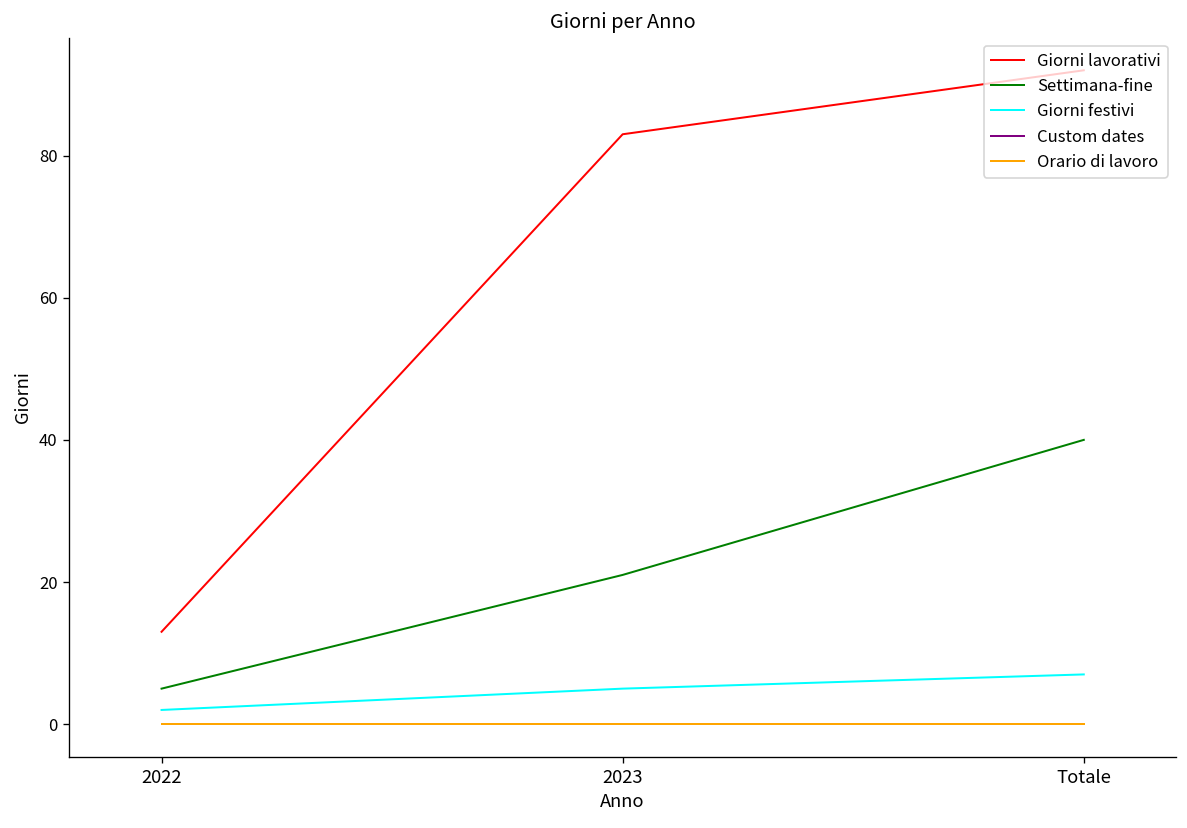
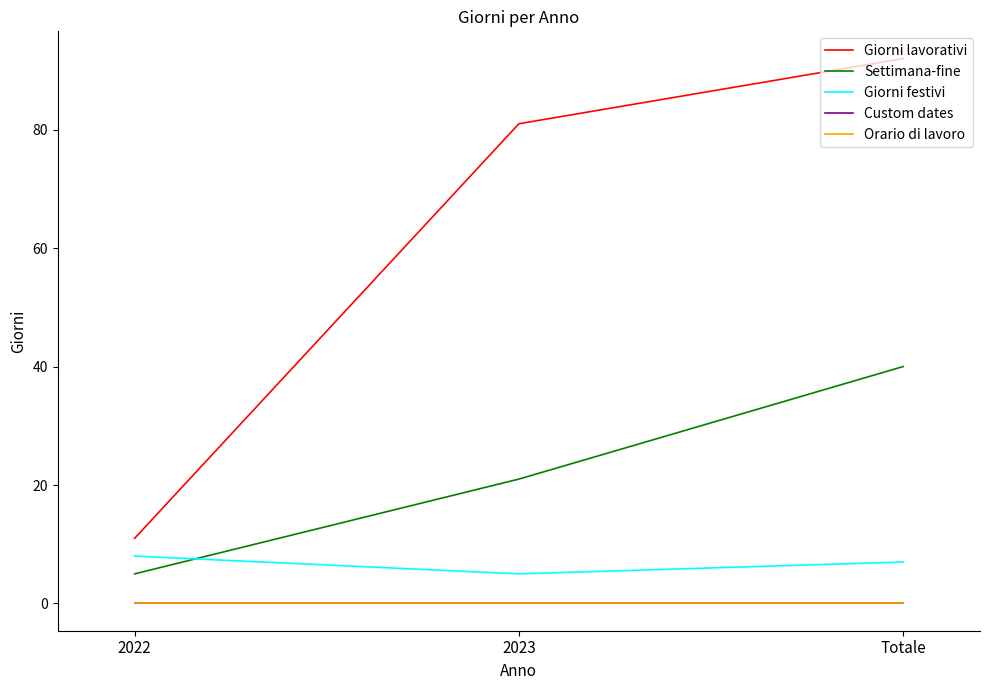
  {
    "Giorni lavorativi": {
-     "2022": 13,
-     "2023": 83
+     "2022": 11,
+     "2023": 81
    },
    "Settimana-fine": {
      "2022": 5,
      "2023": 21,
      "Totale": 40
    },
    "Giorni festivi": {
-     "2022": 2,
+     "2022": 8,
      "2023": 5,
      "Totale": 7
    },
    "Orario di lavoro": {
      "2022": 0,
      "2023": 0,
      "Totale": 0
    }
  }
